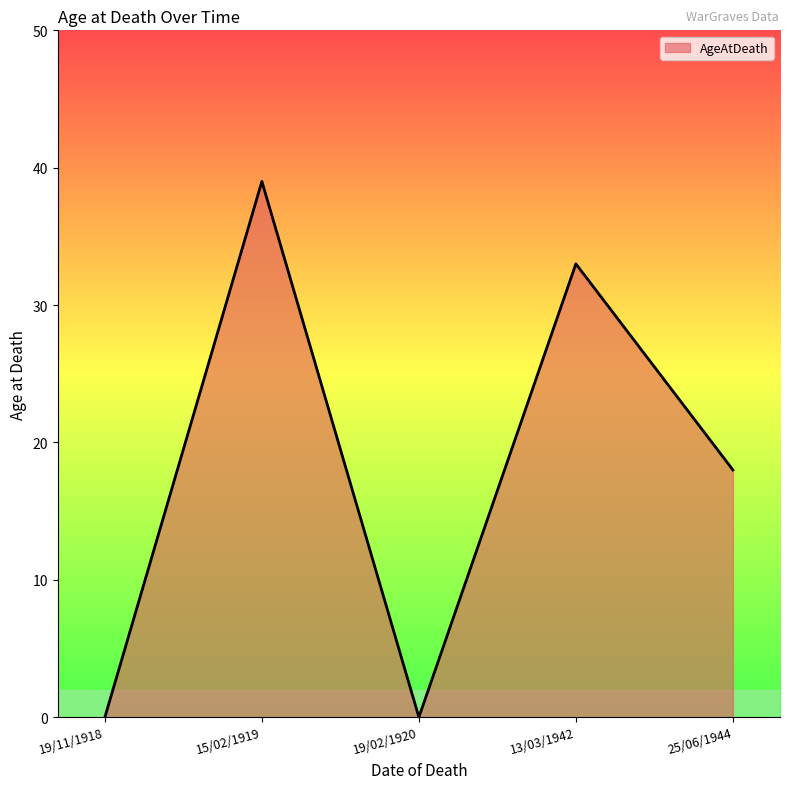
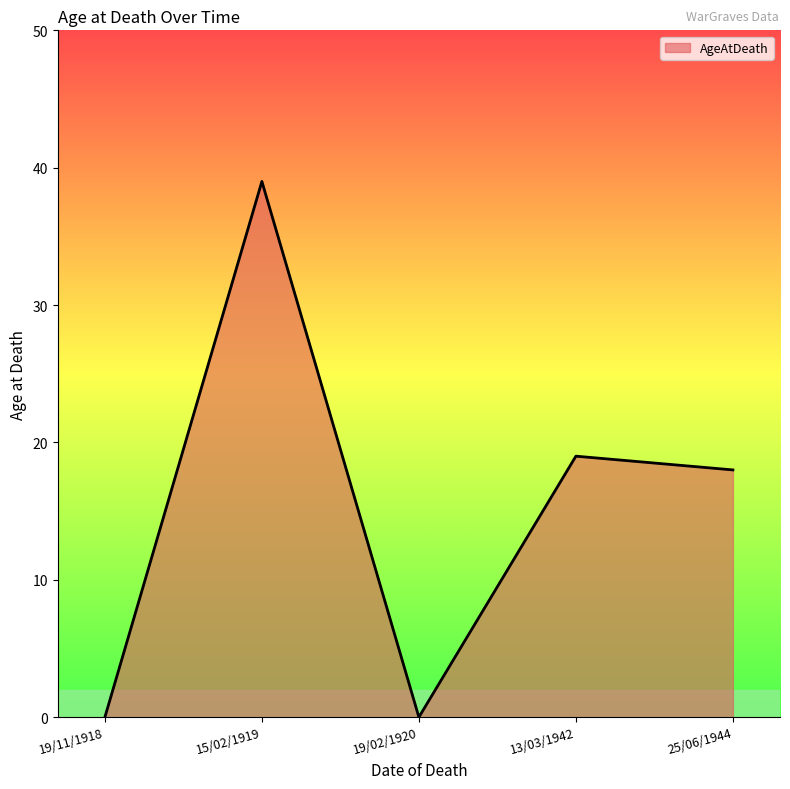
  {
    "15/02/1919": 39,
-   "13/03/1942": 33,
+   "13/03/1942": 19,
    "25/06/1944": 18
  }
